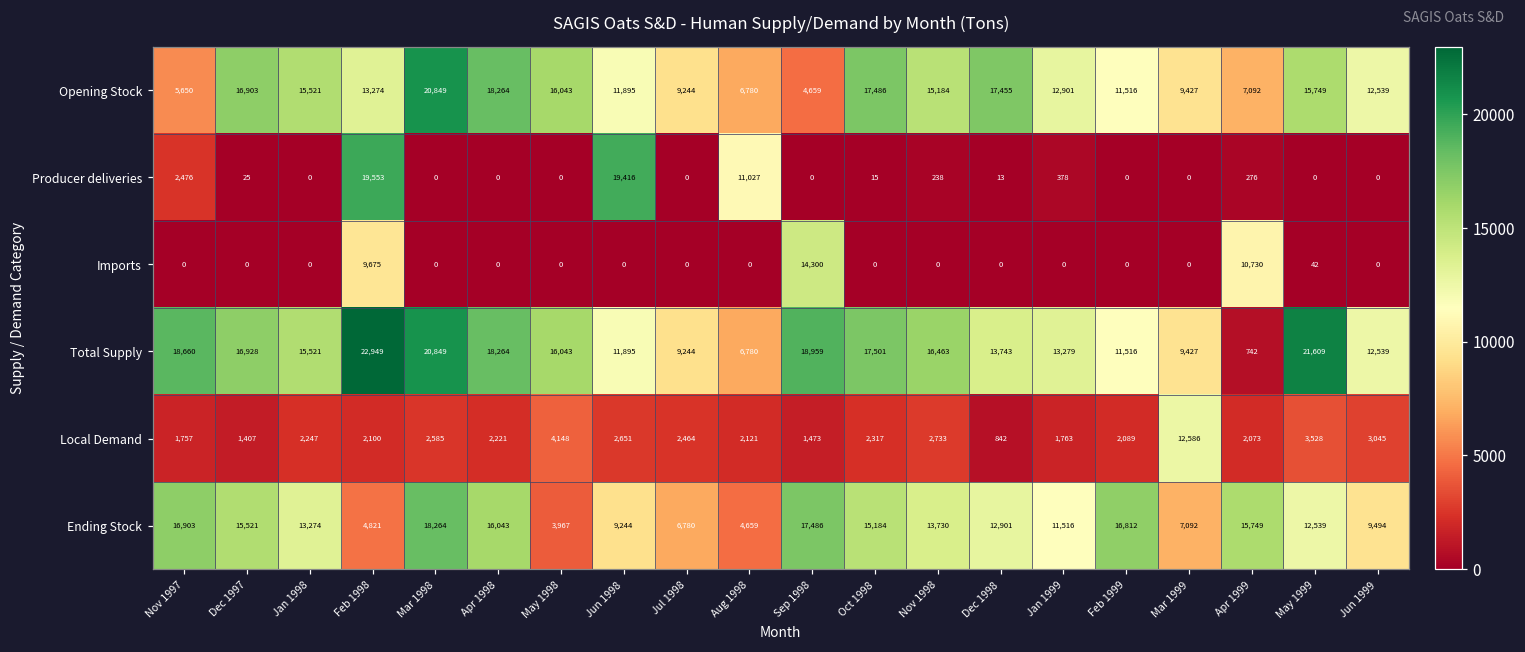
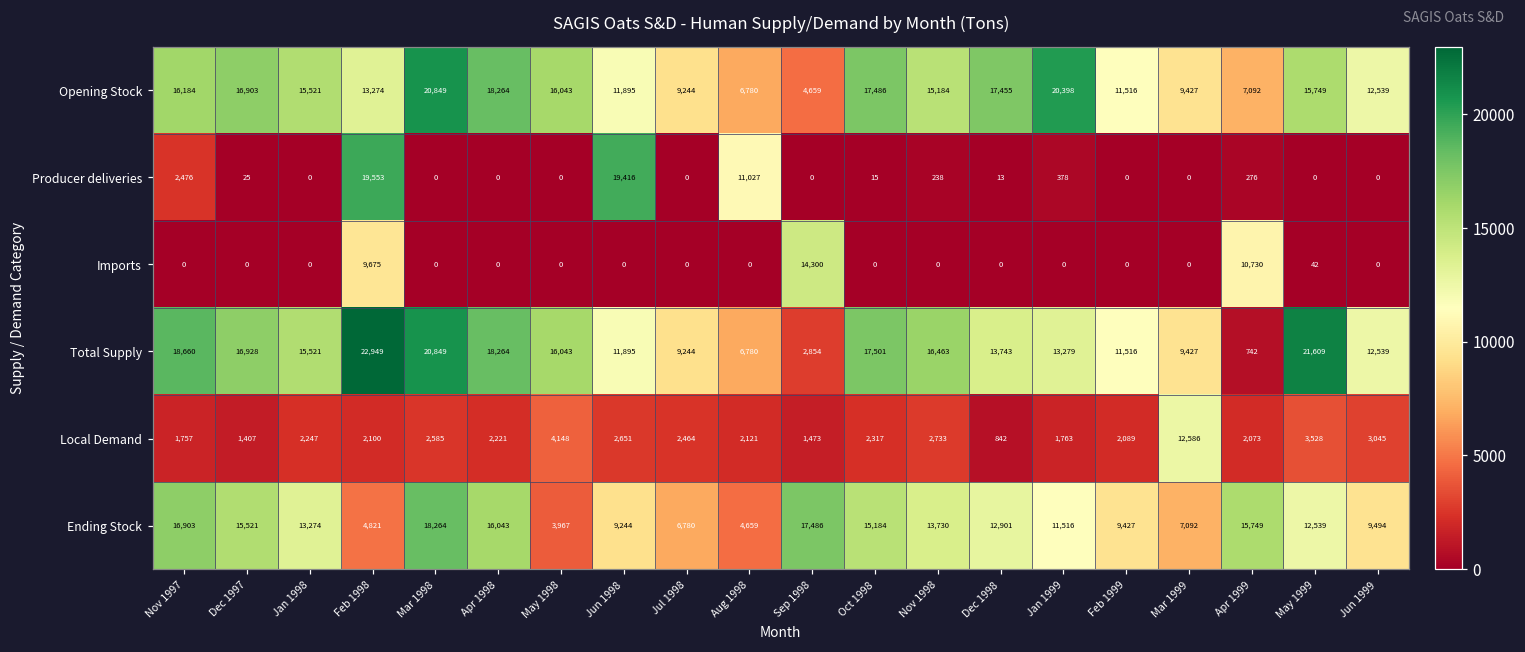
  {
    "Opening Stock": {
-     "Nov 1997": "5,650",
+     "Nov 1997": "16,184",
      "Dec 1997": "16,903",
      "Jan 1998": "15,521",
      "Feb 1998": "13,274",
      "Mar 1998": "20,849",
      "Apr 1998": "18,264",
      "May 1998": "16,043",
      "Jun 1998": "11,895",
      "Jul 1998": "9,244",
      "Aug 1998": "6,780",
      "Sep 1998": "4,659",
      "Oct 1998": "17,486",
      "Nov 1998": "15,184",
      "Dec 1998": "17,455",
-     "Jan 1999": "12,901",
+     "Jan 1999": "20,398",
      "Feb 1999": "11,516",
      "Mar 1999": "9,427",
      "Apr 1999": "7,092",
      "May 1999": "15,749",
      "Jun 1999": "12,539"
    },
    "Producer deliveries": {
      "Nov 1997": "2,476",
      "Dec 1997": "25",
      "Jan 1998": "0",
      "Feb 1998": "19,553",
      "Mar 1998": "0",
      "Apr 1998": "0",
      "May 1998": "0",
      "Jun 1998": "19,416",
      "Jul 1998": "0",
      "Aug 1998": "11,027",
      "Sep 1998": "0",
      "Oct 1998": "15",
      "Nov 1998": "238",
      "Dec 1998": "13",
      "Jan 1999": "378",
      "Feb 1999": "0",
      "Mar 1999": "0",
      "Apr 1999": "276",
      "May 1999": "0",
      "Jun 1999": "0"
    },
    "Imports": {
      "Nov 1997": "0",
      "Dec 1997": "0",
      "Jan 1998": "0",
      "Feb 1998": "9,675",
      "Mar 1998": "0",
      "Apr 1998": "0",
      "May 1998": "0",
      "Jun 1998": "0",
      "Jul 1998": "0",
      "Aug 1998": "0",
      "Sep 1998": "14,300",
      "Oct 1998": "0",
      "Nov 1998": "0",
      "Dec 1998": "0",
      "Jan 1999": "0",
      "Feb 1999": "0",
      "Mar 1999": "0",
      "Apr 1999": "10,730",
      "May 1999": "42",
      "Jun 1999": "0"
    },
    "Total Supply": {
      "Nov 1997": "18,660",
      "Dec 1997": "16,928",
      "Jan 1998": "15,521",
      "Feb 1998": "22,949",
      "Mar 1998": "20,849",
      "Apr 1998": "18,264",
      "May 1998": "16,043",
      "Jun 1998": "11,895",
      "Jul 1998": "9,244",
      "Aug 1998": "6,780",
-     "Sep 1998": "18,959",
+     "Sep 1998": "2,854",
      "Oct 1998": "17,501",
      "Nov 1998": "16,463",
      "Dec 1998": "13,743",
      "Jan 1999": "13,279",
      "Feb 1999": "11,516",
      "Mar 1999": "9,427",
      "Apr 1999": "742",
      "May 1999": "21,609",
      "Jun 1999": "12,539"
    },
    "Local Demand": {
      "Nov 1997": "1,757",
      "Dec 1997": "1,407",
      "Jan 1998": "2,247",
      "Feb 1998": "2,100",
      "Mar 1998": "2,585",
      "Apr 1998": "2,221",
      "May 1998": "4,148",
      "Jun 1998": "2,651",
      "Jul 1998": "2,464",
      "Aug 1998": "2,121",
      "Sep 1998": "1,473",
      "Oct 1998": "2,317",
      "Nov 1998": "2,733",
      "Dec 1998": "842",
      "Jan 1999": "1,763",
      "Feb 1999": "2,089",
      "Mar 1999": "12,586",
      "Apr 1999": "2,073",
      "May 1999": "3,528",
      "Jun 1999": "3,045"
    },
    "Ending Stock": {
      "Nov 1997": "16,903",
      "Dec 1997": "15,521",
      "Jan 1998": "13,274",
      "Feb 1998": "4,821",
      "Mar 1998": "18,264",
      "Apr 1998": "16,043",
      "May 1998": "3,967",
      "Jun 1998": "9,244",
      "Jul 1998": "6,780",
      "Aug 1998": "4,659",
      "Sep 1998": "17,486",
      "Oct 1998": "15,184",
      "Nov 1998": "13,730",
      "Dec 1998": "12,901",
      "Jan 1999": "11,516",
-     "Feb 1999": "16,812",
+     "Feb 1999": "9,427",
      "Mar 1999": "7,092",
      "Apr 1999": "15,749",
      "May 1999": "12,539",
      "Jun 1999": "9,494"
    }
  }
